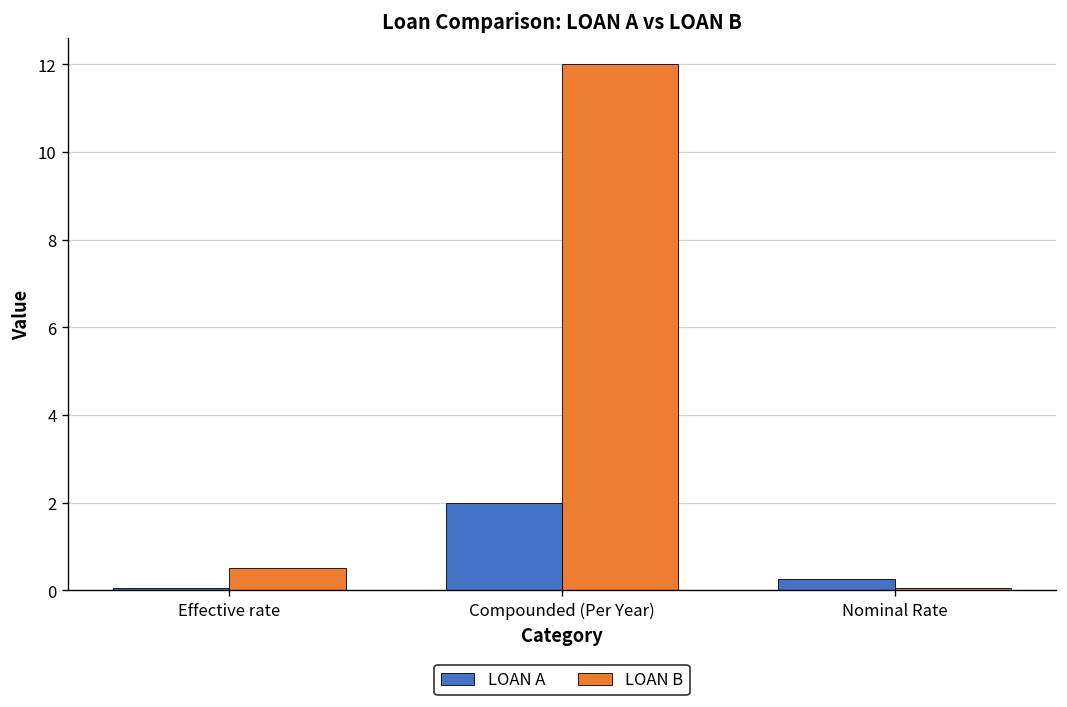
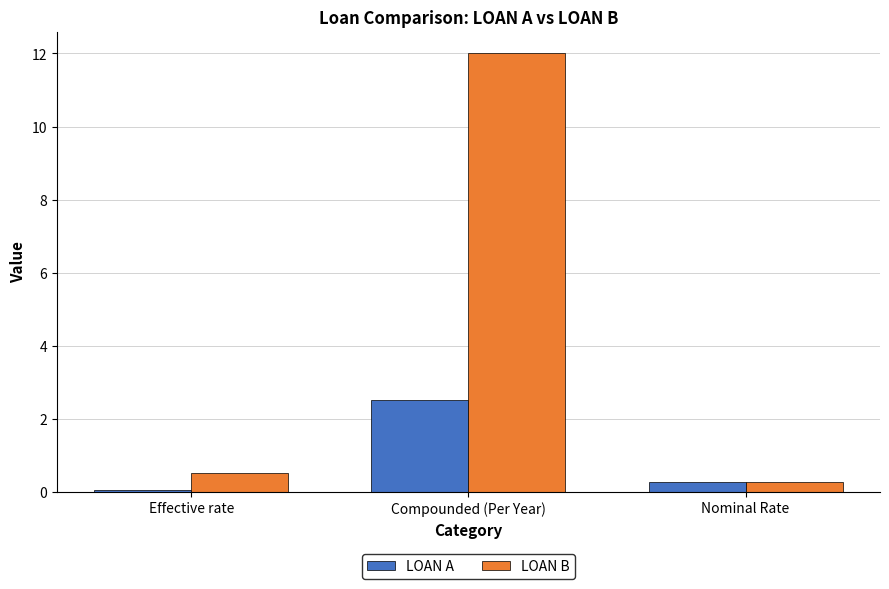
  {
    "LOAN A": {
-     "Compounded (Per Year)": 2.0,
+     "Compounded (Per Year)": 2.5,
      "Nominal Rate": 0.3
    },
    "LOAN B": {
      "Effective rate": 0.5,
      "Compounded (Per Year)": 12.0,
-     "Nominal Rate": 0.0
+     "Nominal Rate": 0.3
    }
  }
